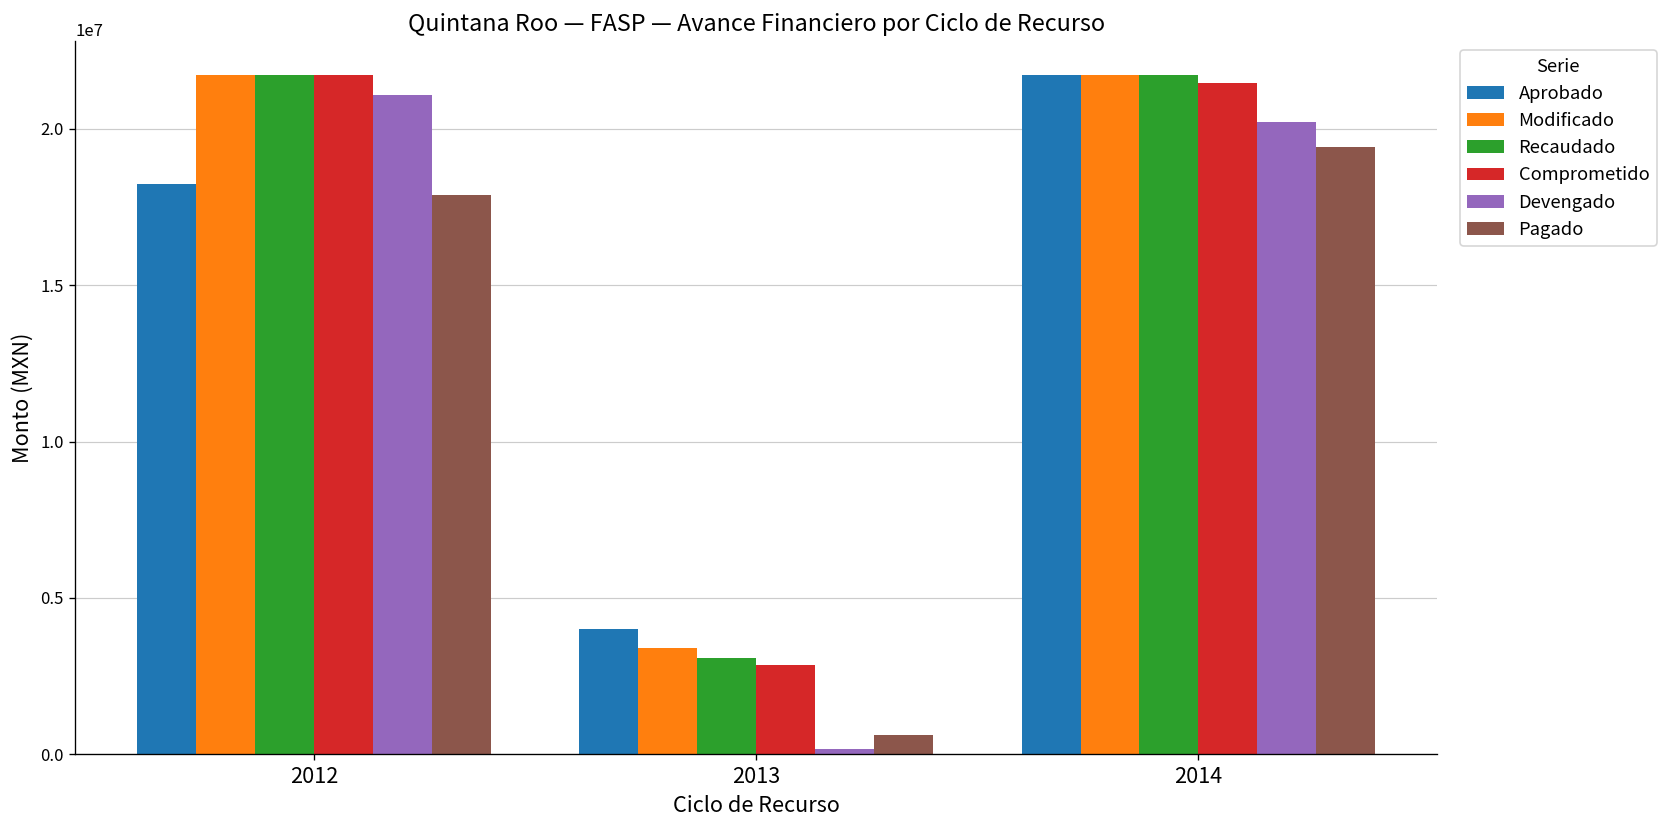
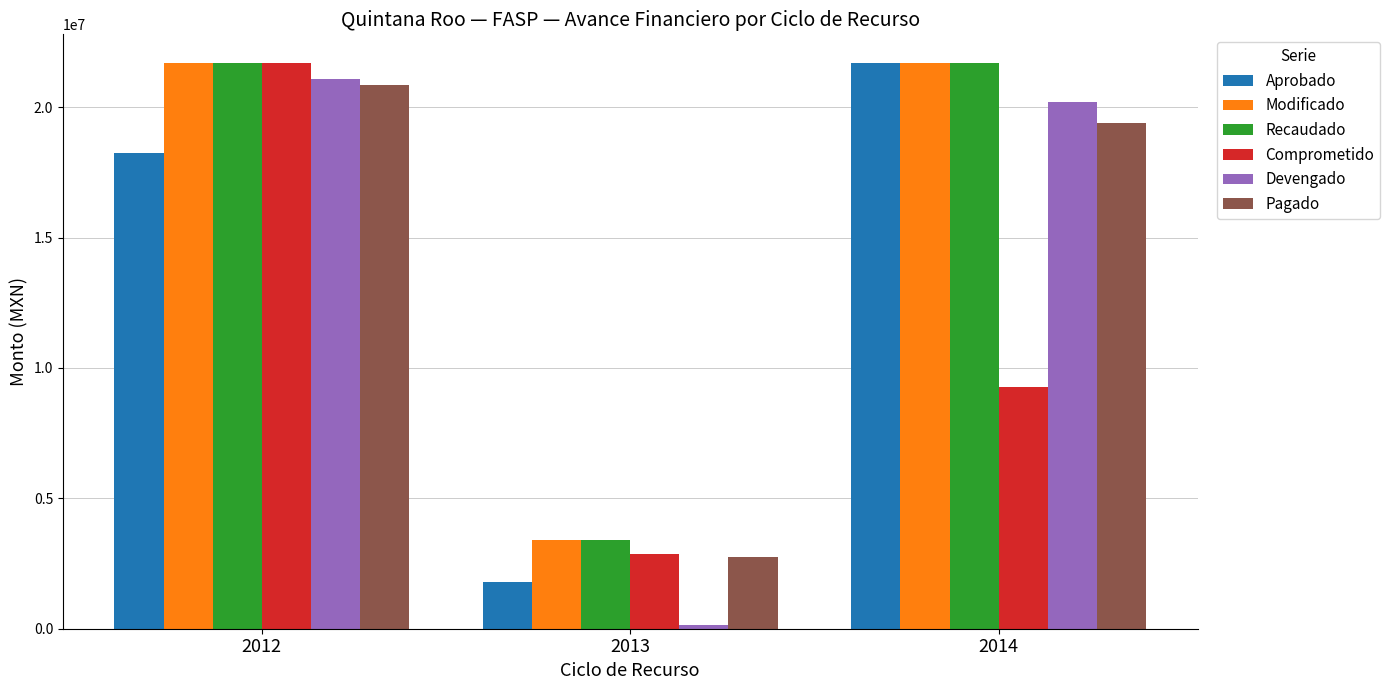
  {
    "Aprobado": {
      "2012": 18200000,
-     "2013": 4000000,
+     "2013": 1800000,
      "2014": 21700000
    },
    "Modificado": {
      "2012": 21700000,
      "2013": 3400000,
      "2014": 21700000
    },
    "Recaudado": {
      "2012": 21700000,
-     "2013": 3100000,
+     "2013": 3400000,
      "2014": 21700000
    },
    "Comprometido": {
      "2012": 21700000,
      "2013": 2800000,
-     "2014": 21500000
+     "2014": 9300000
    },
    "Devengado": {
      "2012": 21100000,
      "2013": 200000,
      "2014": 20200000
    },
    "Pagado": {
-     "2012": 17900000,
-     "2013": 600000,
+     "2012": 20800000,
+     "2013": 2700000,
      "2014": 19400000
    }
  }
